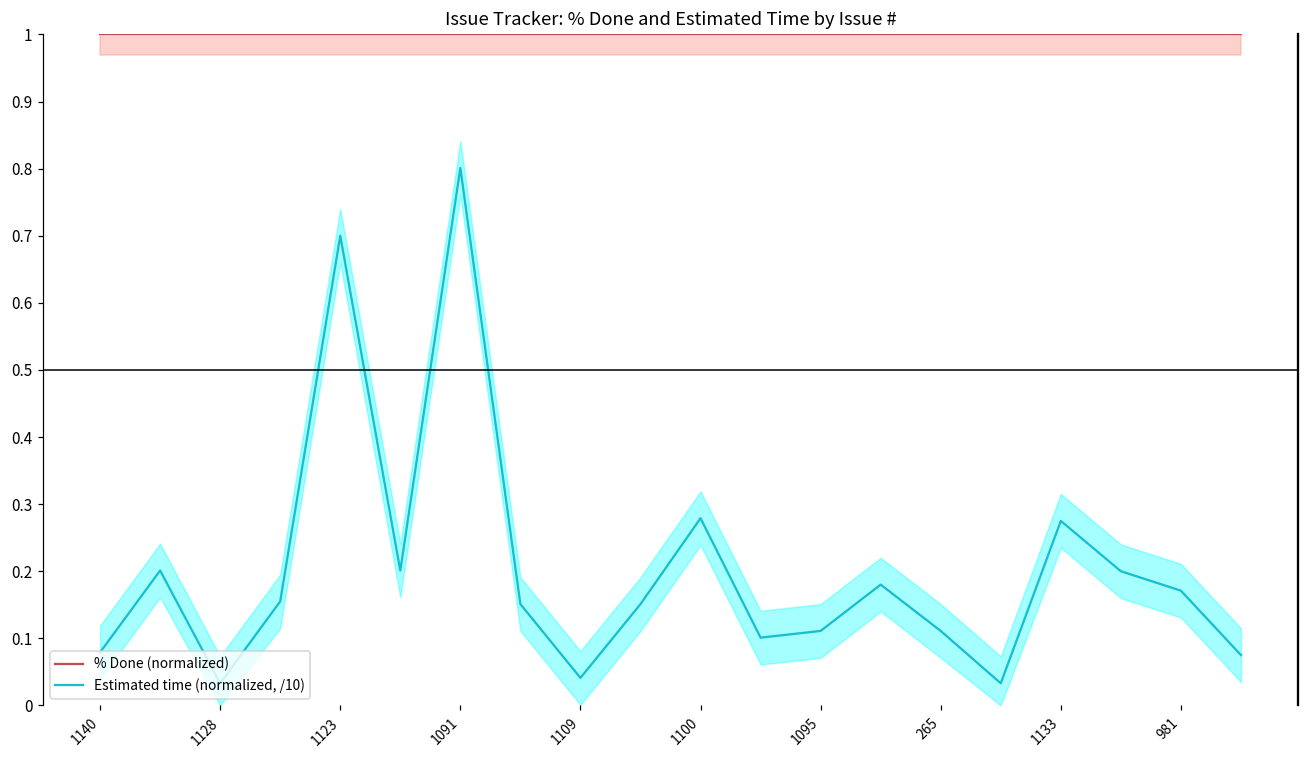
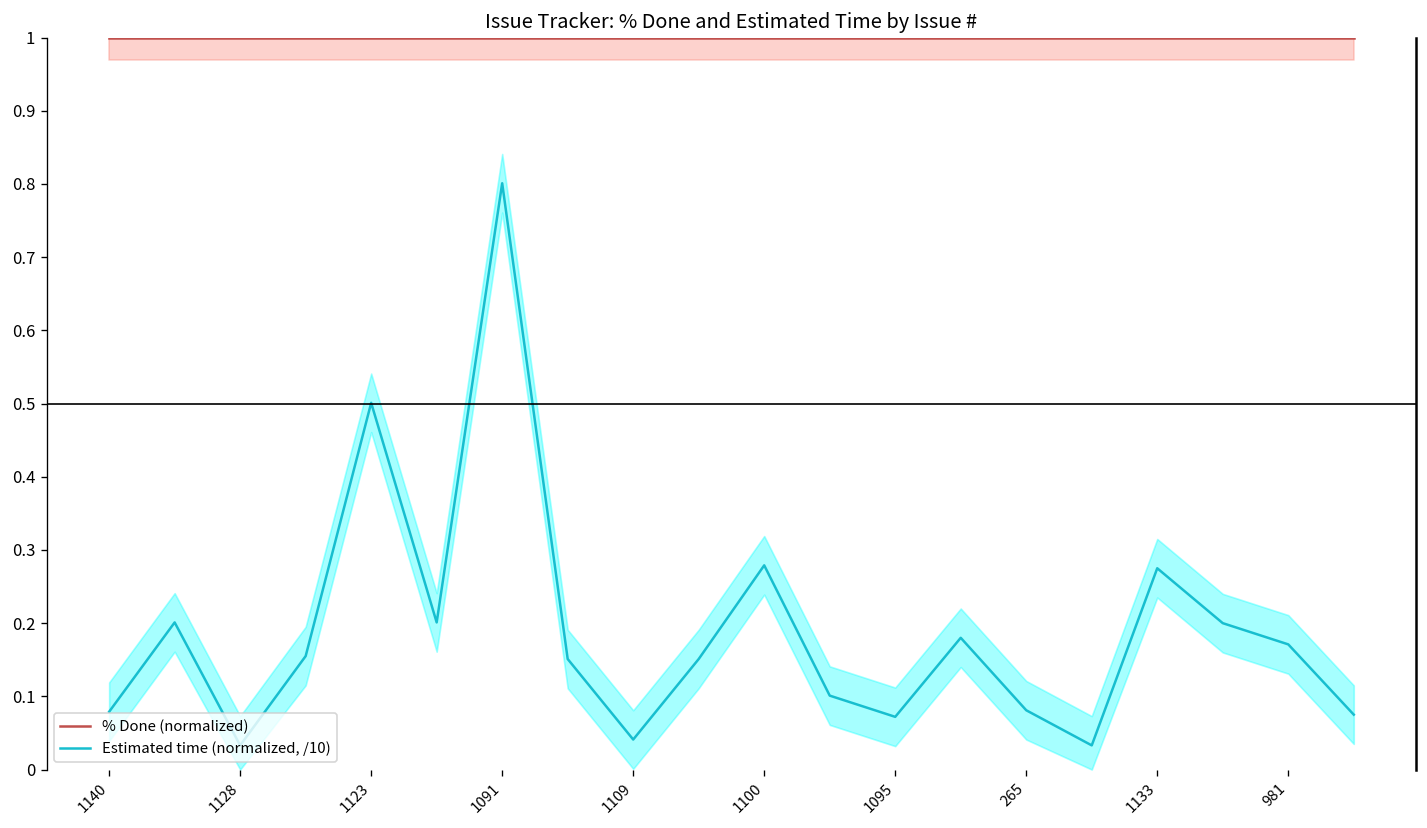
  {
    "% Done (normalized)": {
      "1140": 1.00,
      "1128": 1.00,
      "1123": 1.00,
      "1091": 1.00,
      "1109": 1.00,
      "1100": 1.00,
      "1095": 1.00,
      "265": 1.00,
      "1133": 1.00,
      "981": 1.00
    },
    "Estimated time (normalized, /10)": {
-     "1123": 0.70,
+     "1123": 0.50,
      "1091": 0.80,
      "1109": 0.04,
      "1100": 0.28,
-     "1095": 0.11,
-     "265": 0.11,
+     "1095": 0.07,
+     "265": 0.08,
      "1133": 0.28,
      "981": 0.17
    }
  }
